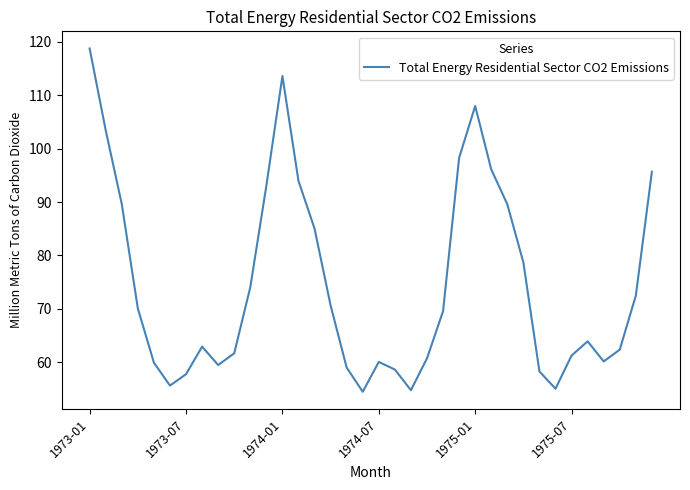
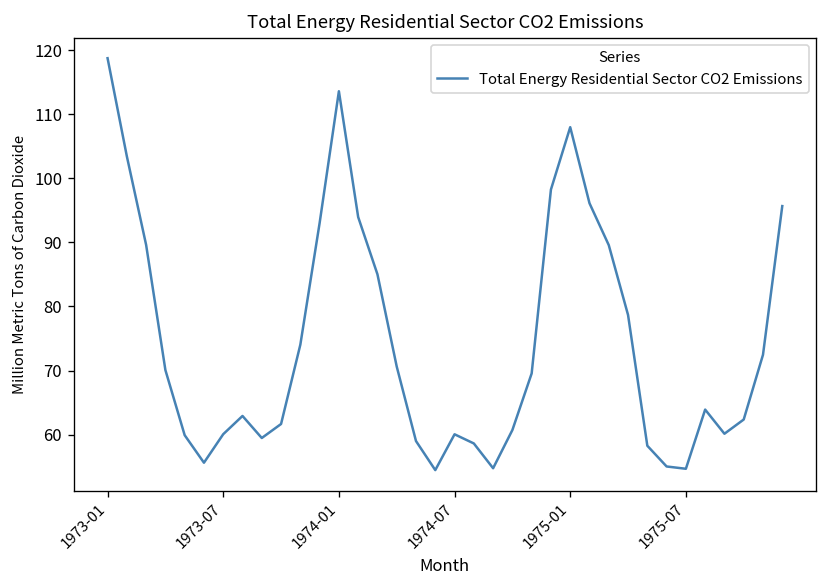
  {
    "1973-01": 119,
-   "1973-07": 58,
+   "1973-07": 60,
    "1974-01": 114,
    "1974-07": 60,
    "1975-01": 108,
-   "1975-07": 61
+   "1975-07": 55
  }
